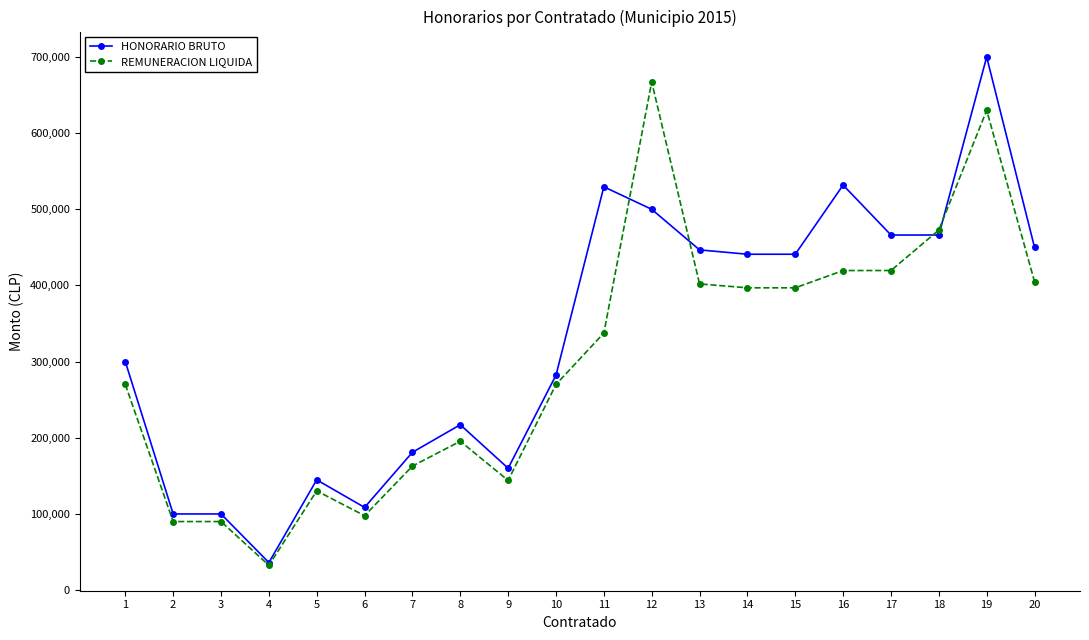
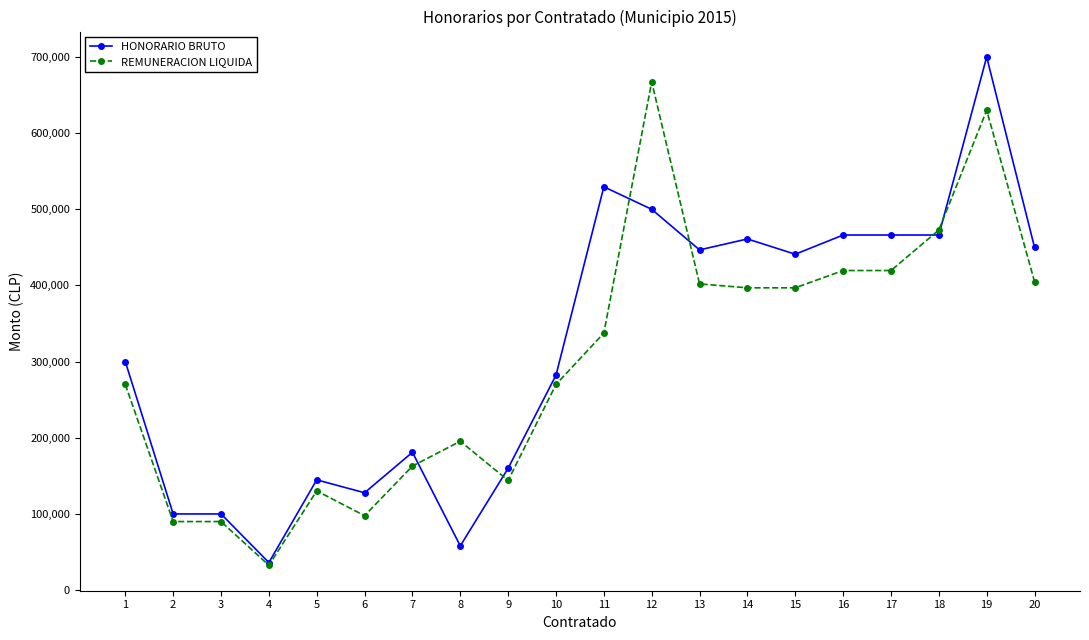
  {
    "HONORARIO BRUTO": {
      "1": "300,000",
      "2": "100,000",
      "3": "100,000",
      "4": "40,000",
      "5": "140,000",
-     "6": "110,000",
+     "6": "130,000",
      "7": "180,000",
-     "8": "220,000",
+     "8": "60,000",
      "9": "160,000",
      "10": "280,000",
      "11": "530,000",
      "12": "500,000",
      "13": "450,000",
-     "14": "440,000",
+     "14": "460,000",
      "15": "440,000",
-     "16": "530,000",
+     "16": "470,000",
      "17": "470,000",
      "18": "470,000",
      "19": "700,000",
      "20": "450,000"
    },
    "REMUNERACION LIQUIDA": {
      "1": "270,000",
      "2": "90,000",
      "3": "90,000",
      "4": "30,000",
      "5": "130,000",
      "6": "100,000",
      "7": "160,000",
      "8": "200,000",
      "9": "140,000",
      "10": "270,000",
      "11": "340,000",
      "12": "670,000",
      "13": "400,000",
      "14": "400,000",
      "15": "400,000",
      "16": "420,000",
      "17": "420,000",
      "18": "470,000",
      "19": "630,000",
      "20": "410,000"
    }
  }
